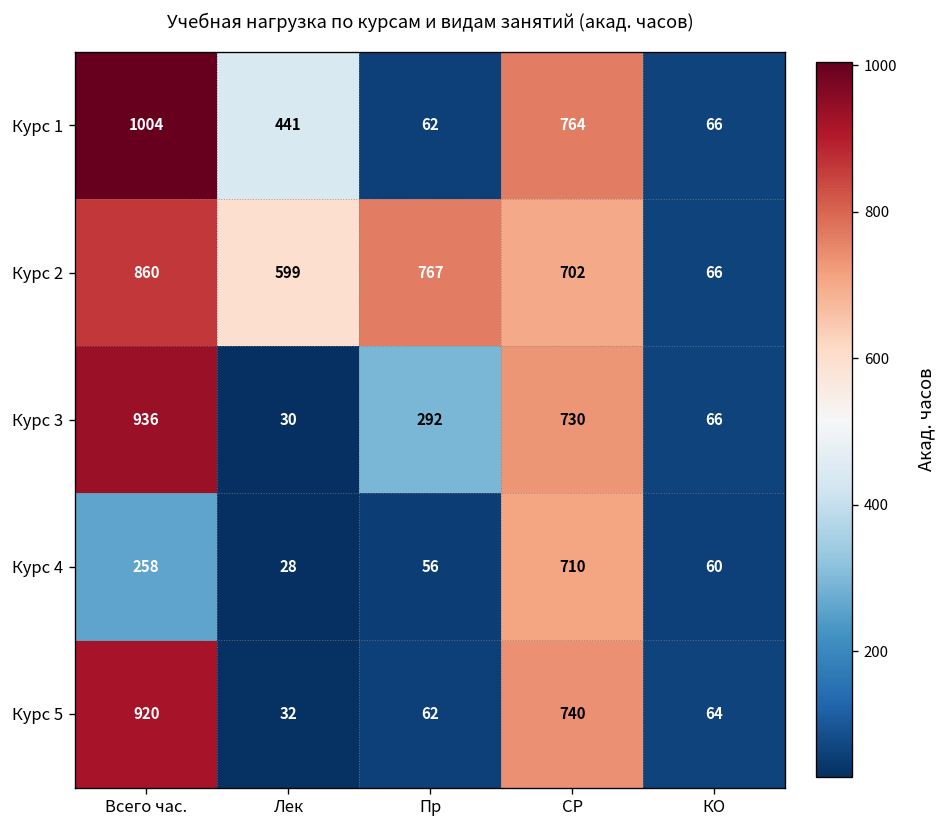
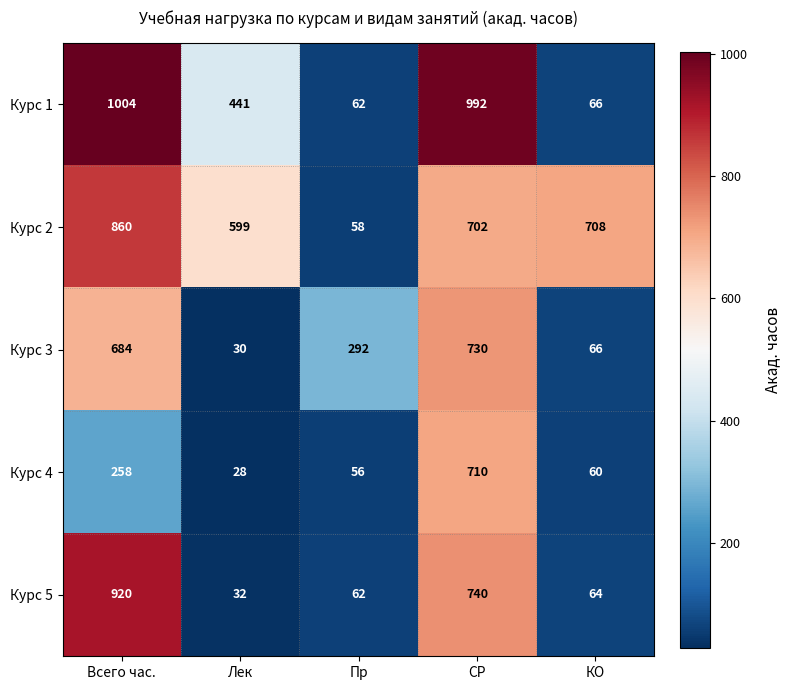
  {
    "Курс 1": {
      "Всего час.": 1004,
      "Лек": 441,
      "Пр": 62,
-     "СР": 764,
+     "СР": 992,
      "КО": 66
    },
    "Курс 2": {
      "Всего час.": 860,
      "Лек": 599,
-     "Пр": 767,
+     "Пр": 58,
      "СР": 702,
-     "КО": 66
+     "КО": 708
    },
    "Курс 3": {
-     "Всего час.": 936,
+     "Всего час.": 684,
      "Лек": 30,
      "Пр": 292,
      "СР": 730,
      "КО": 66
    },
    "Курс 4": {
      "Всего час.": 258,
      "Лек": 28,
      "Пр": 56,
      "СР": 710,
      "КО": 60
    },
    "Курс 5": {
      "Всего час.": 920,
      "Лек": 32,
      "Пр": 62,
      "СР": 740,
      "КО": 64
    }
  }
